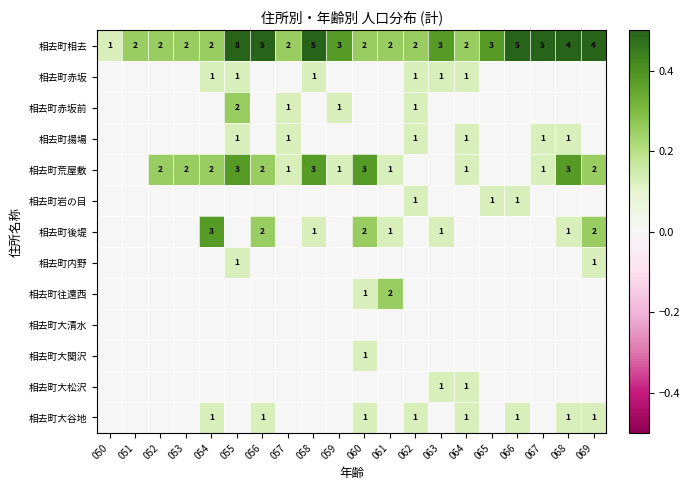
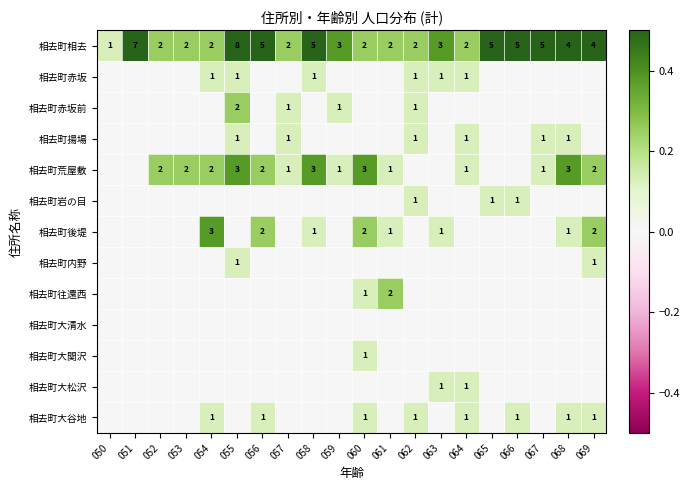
  {
    "相去町相去": {
      "050": 1,
-     "051": 2,
+     "051": 7,
      "052": 2,
      "053": 2,
      "054": 2,
      "055": 8,
      "056": 5,
      "057": 2,
      "058": 5,
      "059": 3,
      "060": 2,
      "061": 2,
      "062": 2,
      "063": 3,
      "064": 2,
-     "065": 3,
+     "065": 5,
      "066": 5,
      "067": 5,
      "068": 4,
      "069": 4
    },
    "相去町赤坂": {
      "054": 1,
      "055": 1,
      "058": 1,
      "062": 1,
      "063": 1,
      "064": 1
    },
    "相去町赤坂前": {
      "055": 2,
      "057": 1,
      "059": 1,
      "062": 1
    },
    "相去町揚場": {
      "055": 1,
      "057": 1,
      "062": 1,
      "064": 1,
      "067": 1,
      "068": 1
    },
    "相去町荒屋敷": {
      "052": 2,
      "053": 2,
      "054": 2,
      "055": 3,
      "056": 2,
      "057": 1,
      "058": 3,
      "059": 1,
      "060": 3,
      "061": 1,
      "064": 1,
      "067": 1,
      "068": 3,
      "069": 2
    },
    "相去町岩の目": {
      "062": 1,
      "065": 1,
      "066": 1
    },
    "相去町後堤": {
      "054": 3,
      "056": 2,
      "058": 1,
      "060": 2,
      "061": 1,
      "063": 1,
      "068": 1,
      "069": 2
    },
    "相去町内野": {
      "055": 1,
      "069": 1
    },
    "相去町往還西": {
      "060": 1,
      "061": 2
    },
    "相去町大関沢": {
      "060": 1
    },
    "相去町大松沢": {
      "063": 1,
      "064": 1
    },
    "相去町大谷地": {
      "054": 1,
      "056": 1,
      "060": 1,
      "062": 1,
      "064": 1,
      "066": 1,
      "068": 1,
      "069": 1
    }
  }
